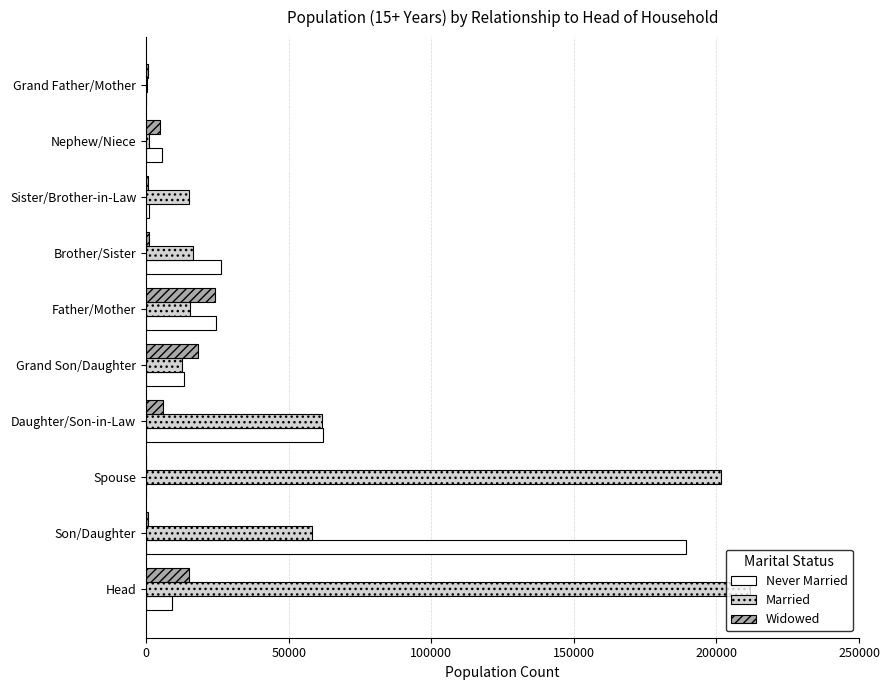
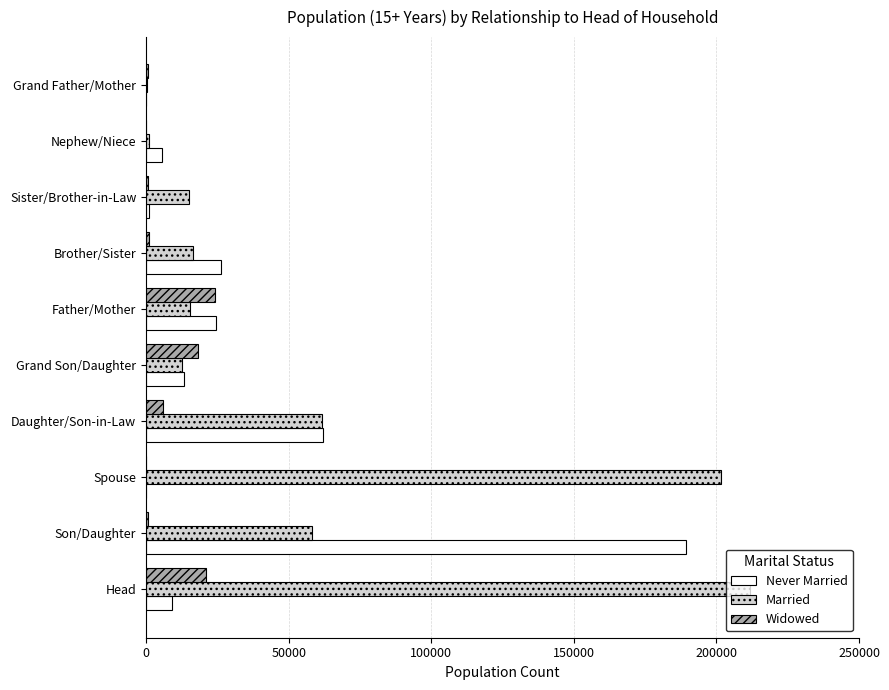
  {
    "Never Married": {
      "Grand Father/Mother": 0,
      "Nephew/Niece": 6000,
      "Brother/Sister": 26000,
      "Father/Mother": 25000,
      "Grand Son/Daughter": 13000,
      "Daughter/Son-in-Law": 62000,
      "Spouse": 0,
      "Son/Daughter": 189000,
      "Head": 9000
    },
    "Married": {
      "Nephew/Niece": 1000,
      "Sister/Brother-in-Law": 15000,
      "Brother/Sister": 17000,
      "Father/Mother": 15000,
      "Grand Son/Daughter": 12000,
      "Daughter/Son-in-Law": 62000,
      "Spouse": 201000,
      "Son/Daughter": 58000
    },
    "Widowed": {
-     "Nephew/Niece": 5000,
+     "Nephew/Niece": 0,
      "Brother/Sister": 1000,
      "Father/Mother": 24000,
      "Grand Son/Daughter": 18000,
      "Daughter/Son-in-Law": 6000,
      "Spouse": 0,
-     "Head": 15000
+     "Head": 21000
    }
  }
